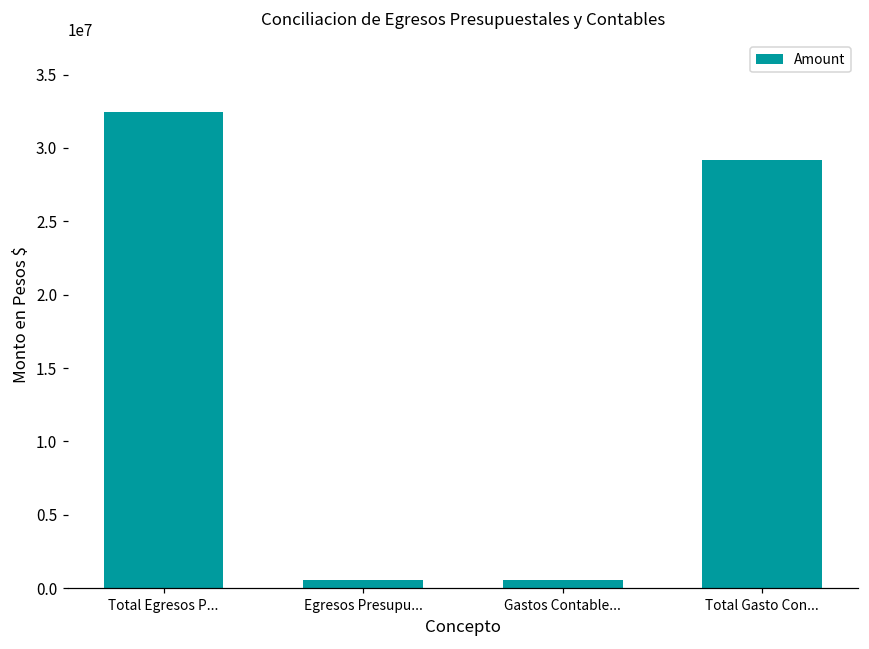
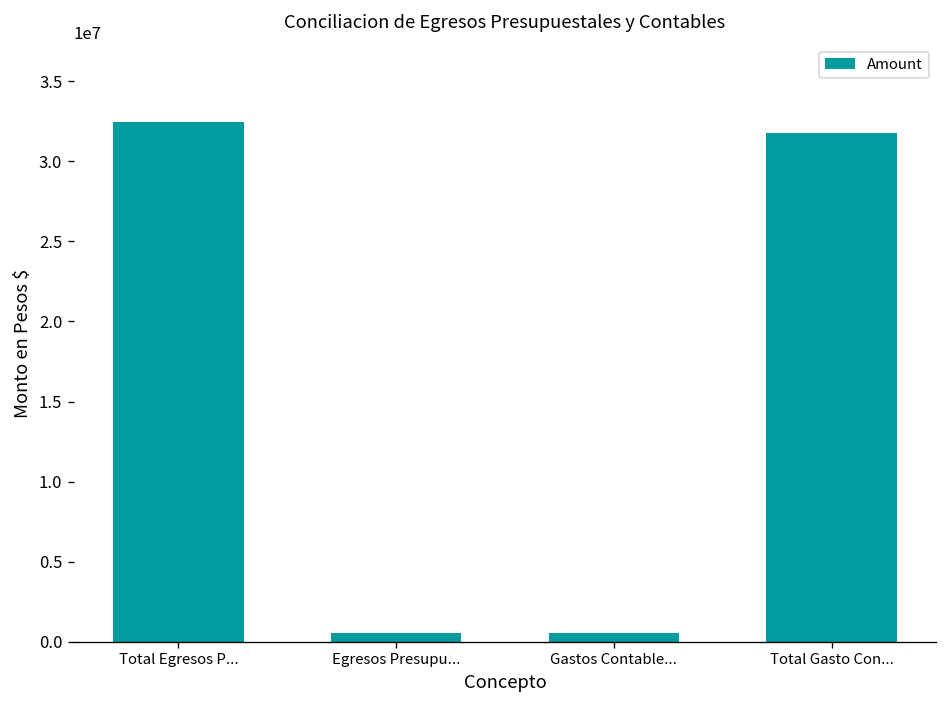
  {
    "Total Egresos P...": 32400000,
    "Egresos Presupu...": 600000,
    "Gastos Contable...": 600000,
-   "Total Gasto Con...": 29200000
+   "Total Gasto Con...": 31800000
  }
